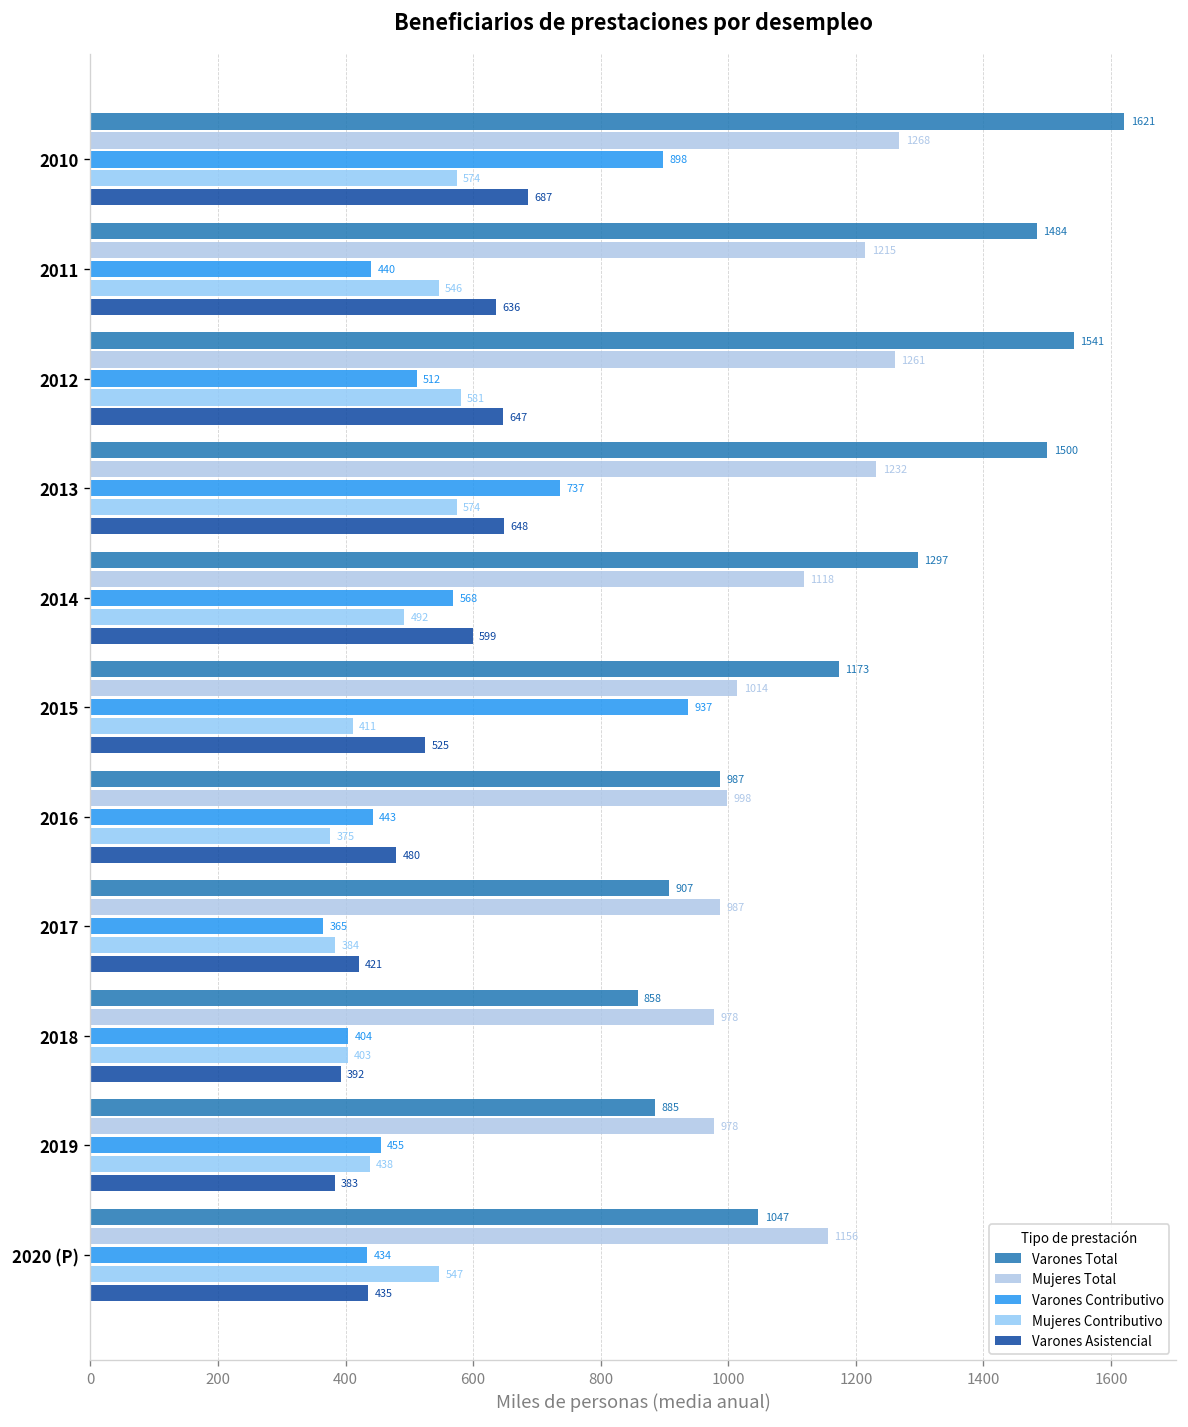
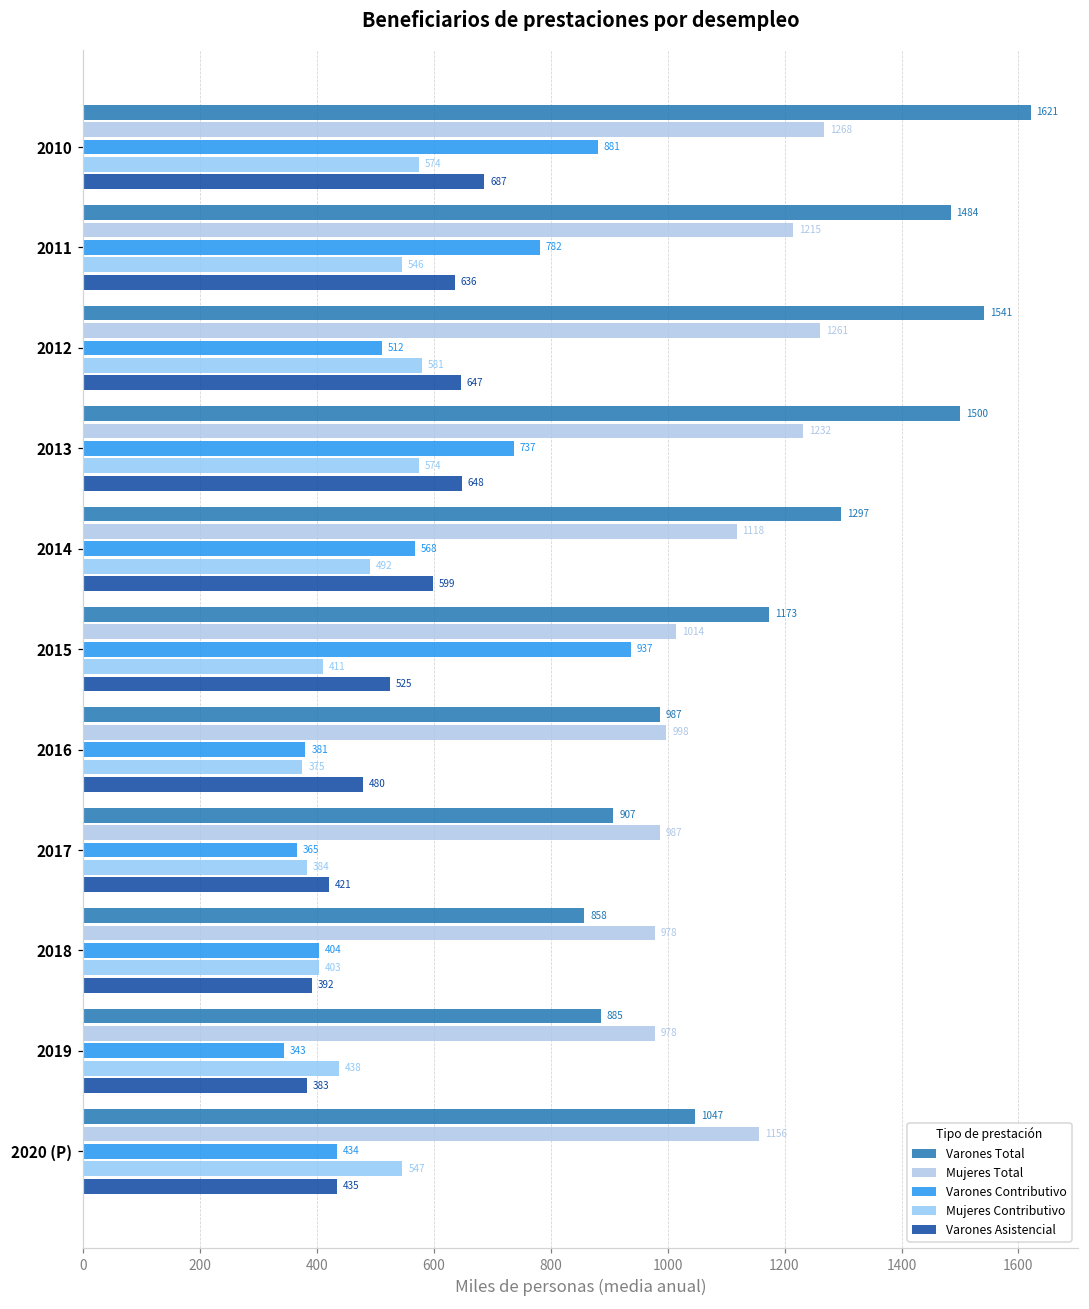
  {
    "Varones Contributivo": {
-     "2010": 898,
-     "2011": 440,
+     "2010": 881,
+     "2011": 782,
      "2012": 512,
      "2013": 737,
      "2014": 568,
      "2015": 937,
-     "2016": 443,
+     "2016": 381,
      "2017": 365,
      "2018": 404,
-     "2019": 455,
+     "2019": 343,
      "2020 (P)": 434
    }
  }
